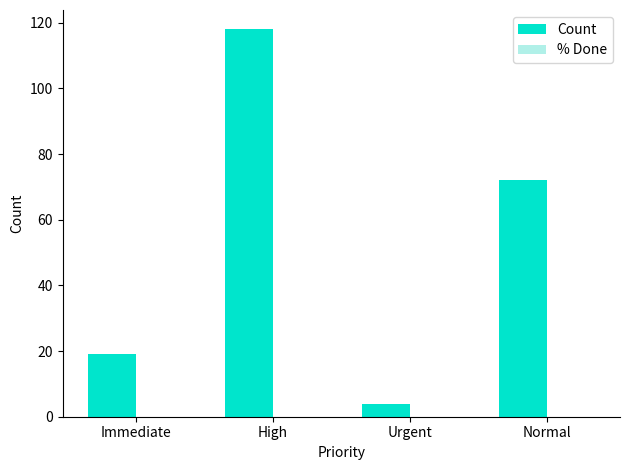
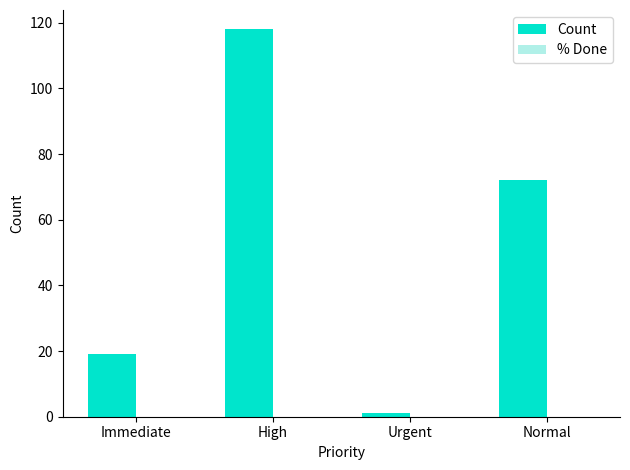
  {
    "Count": {
      "Immediate": 19,
      "High": 118,
-     "Urgent": 4,
+     "Urgent": 1,
      "Normal": 72
    },
    "% Done": {
      "Immediate": 0,
      "High": 0,
      "Urgent": 0,
      "Normal": 0
    }
  }
